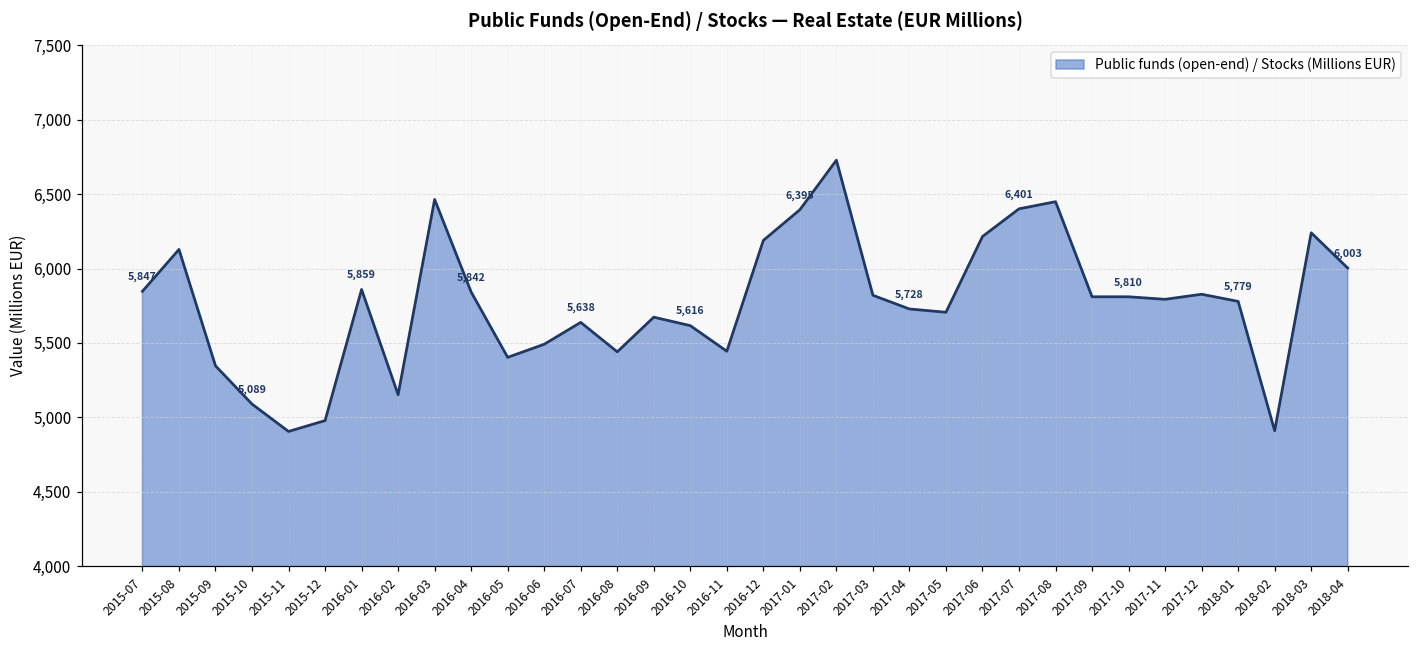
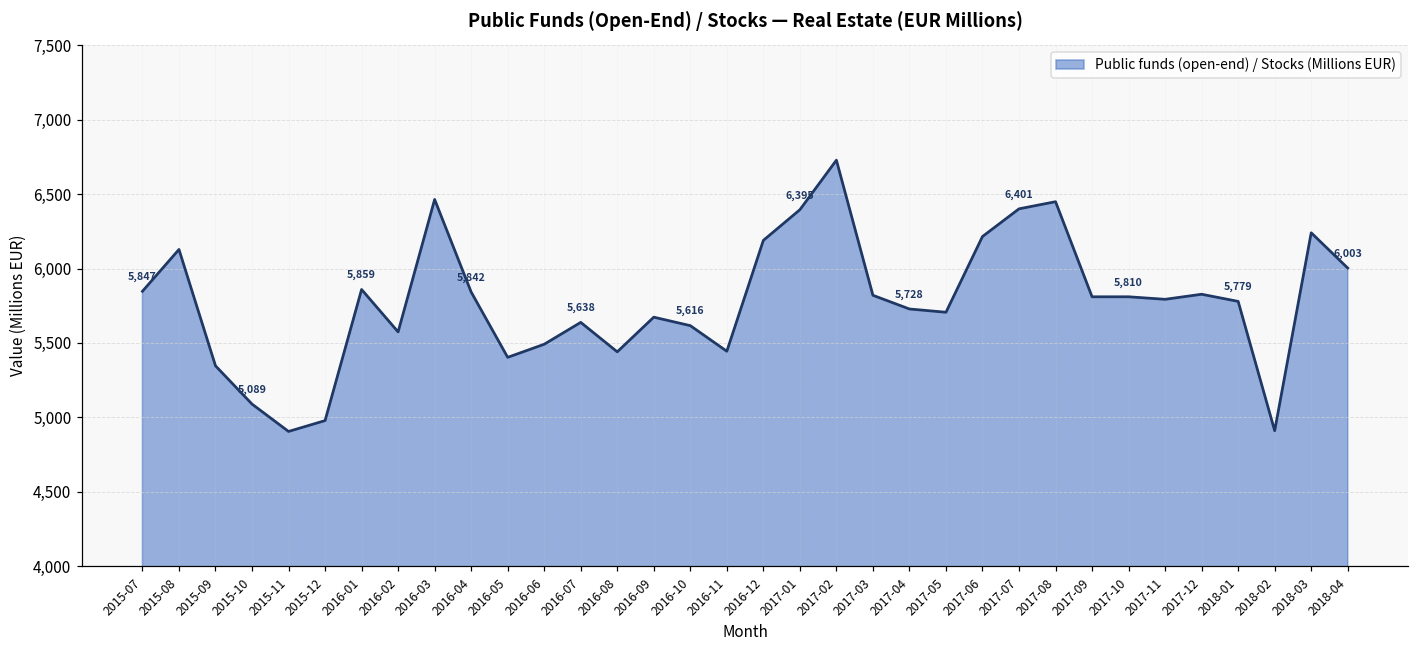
  {
    "2015-08": "6,130",
    "2015-09": "5,350",
    "2015-11": "4,910",
    "2015-12": "4,980",
-   "2016-02": "5,150",
+   "2016-02": "5,570",
    "2016-03": "6,460",
    "2016-05": "5,400",
    "2016-06": "5,490",
    "2016-08": "5,440",
    "2016-09": "5,670",
    "2016-11": "5,440",
    "2016-12": "6,190",
    "2017-02": "6,730",
    "2017-03": "5,820",
    "2017-05": "5,710",
    "2017-06": "6,220",
    "2017-08": "6,450",
    "2017-11": "5,790",
    "2017-12": "5,830",
    "2018-02": "4,910",
    "2018-03": "6,240"
  }
